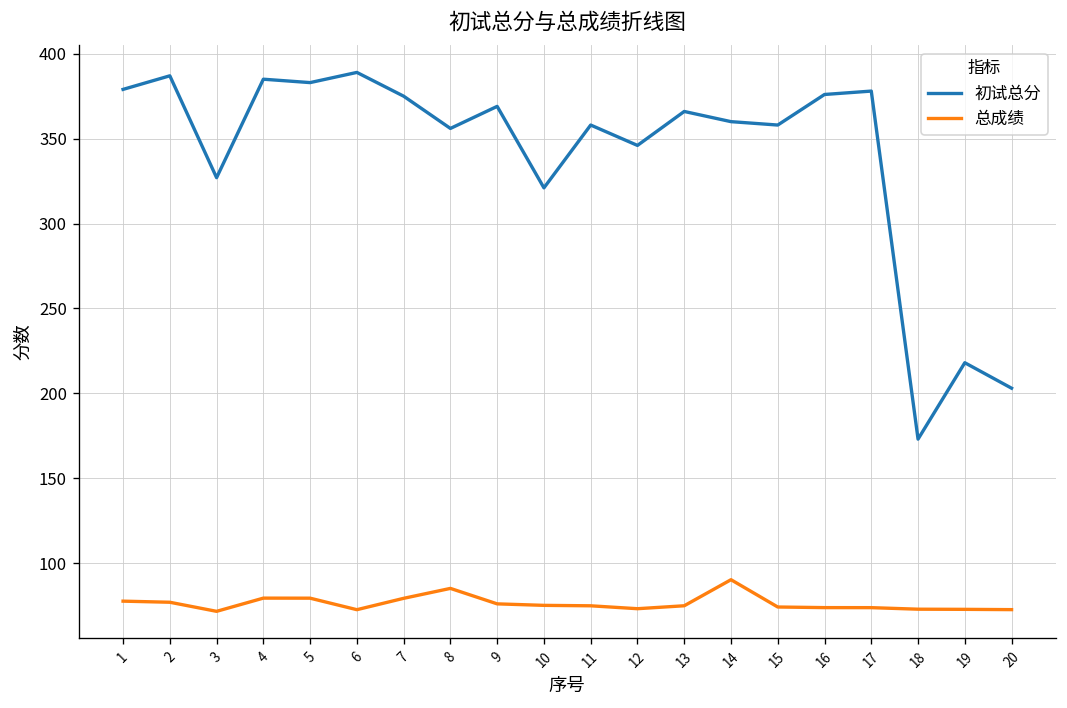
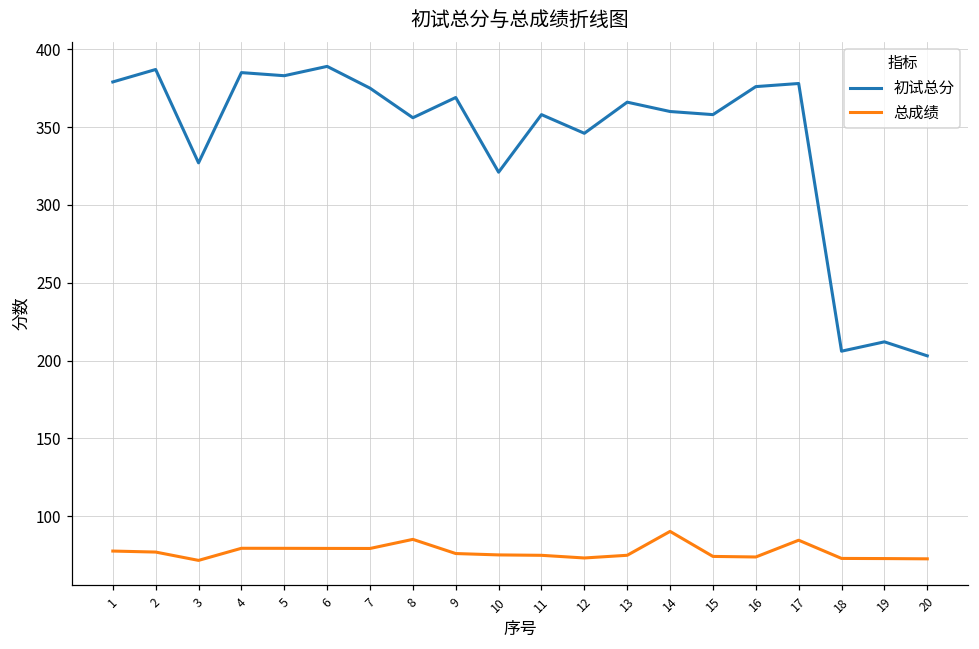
  {
    "初试总分": {
      "1": 379,
      "2": 387,
      "3": 327,
      "4": 385,
      "5": 383,
      "6": 389,
      "7": 375,
      "8": 356,
      "9": 369,
      "10": 321,
      "11": 358,
      "12": 346,
      "13": 366,
      "14": 360,
      "15": 358,
      "16": 376,
      "17": 378,
-     "18": 173,
-     "19": 218,
+     "18": 206,
+     "19": 212,
      "20": 203
    },
    "总成绩": {
      "1": 78,
      "2": 77,
      "3": 72,
      "4": 79,
      "5": 79,
-     "6": 73,
+     "6": 79,
      "7": 79,
      "8": 85,
      "9": 76,
      "10": 75,
      "11": 75,
      "12": 73,
      "13": 75,
      "14": 90,
      "15": 74,
      "16": 74,
-     "17": 74,
+     "17": 85,
      "18": 73,
      "19": 73,
      "20": 73
    }
  }
